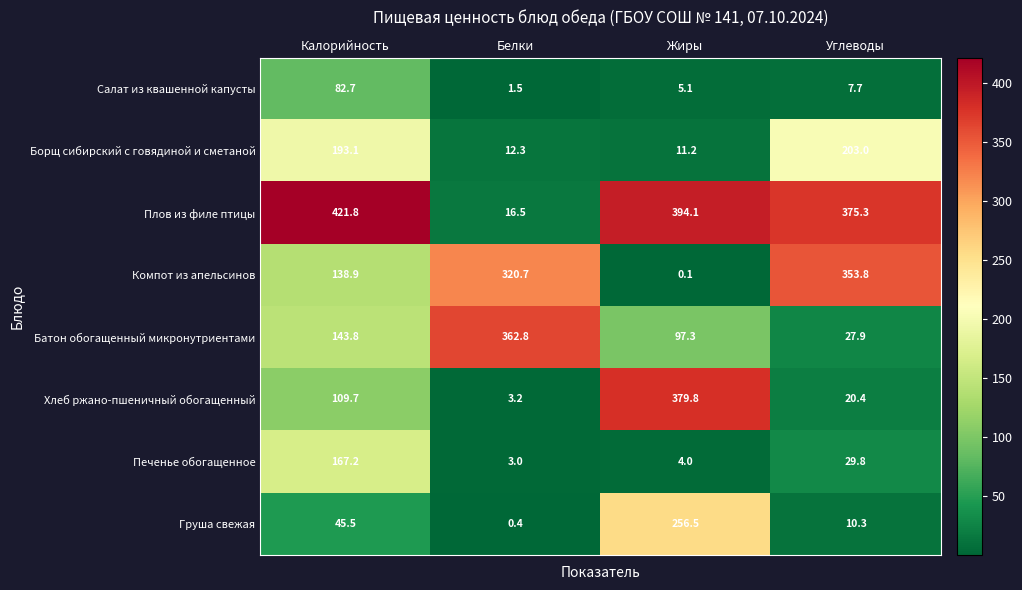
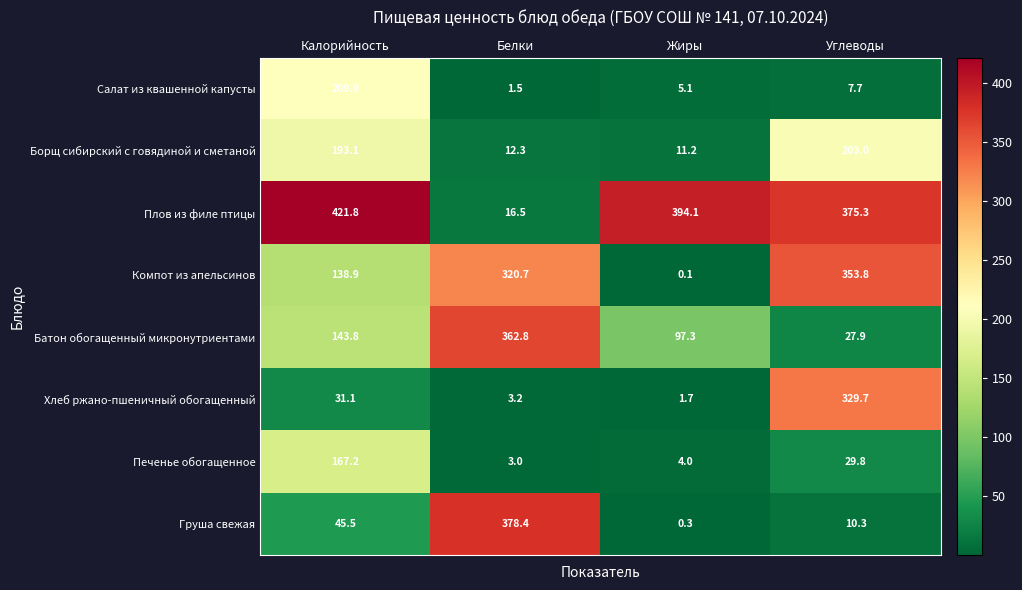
  {
    "Салат из квашенной капусты": {
-     "Калорийность": 82.7,
+     "Калорийность": 209.9,
      "Белки": 1.5,
      "Жиры": 5.1,
      "Углеводы": 7.7
    },
    "Борщ сибирский с говядиной и сметаной": {
      "Калорийность": 193.1,
      "Белки": 12.3,
      "Жиры": 11.2,
      "Углеводы": 203.0
    },
    "Плов из филе птицы": {
      "Калорийность": 421.8,
      "Белки": 16.5,
      "Жиры": 394.1,
      "Углеводы": 375.3
    },
    "Компот из апельсинов": {
      "Калорийность": 138.9,
      "Белки": 320.7,
      "Жиры": 0.1,
      "Углеводы": 353.8
    },
    "Батон обогащенный микронутриентами": {
      "Калорийность": 143.8,
      "Белки": 362.8,
      "Жиры": 97.3,
      "Углеводы": 27.9
    },
    "Хлеб ржано-пшеничный обогащенный": {
-     "Калорийность": 109.7,
+     "Калорийность": 31.1,
      "Белки": 3.2,
-     "Жиры": 379.8,
-     "Углеводы": 20.4
+     "Жиры": 1.7,
+     "Углеводы": 329.7
    },
    "Печенье обогащенное": {
      "Калорийность": 167.2,
      "Белки": 3.0,
      "Жиры": 4.0,
      "Углеводы": 29.8
    },
    "Груша свежая": {
      "Калорийность": 45.5,
-     "Белки": 0.4,
-     "Жиры": 256.5,
+     "Белки": 378.4,
+     "Жиры": 0.3,
      "Углеводы": 10.3
    }
  }
